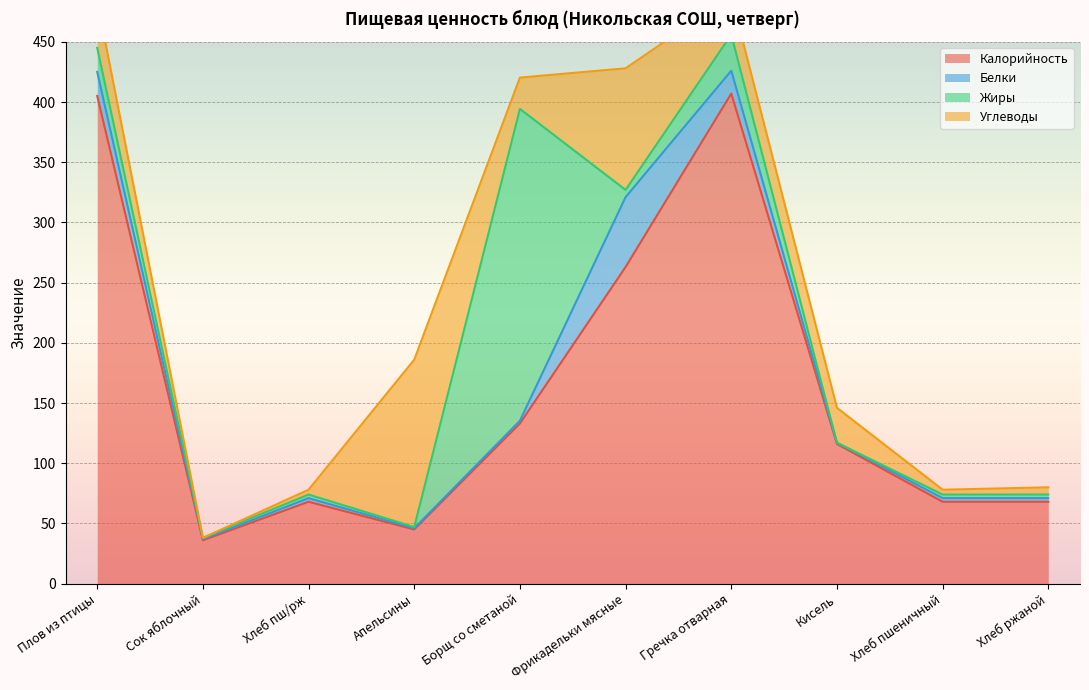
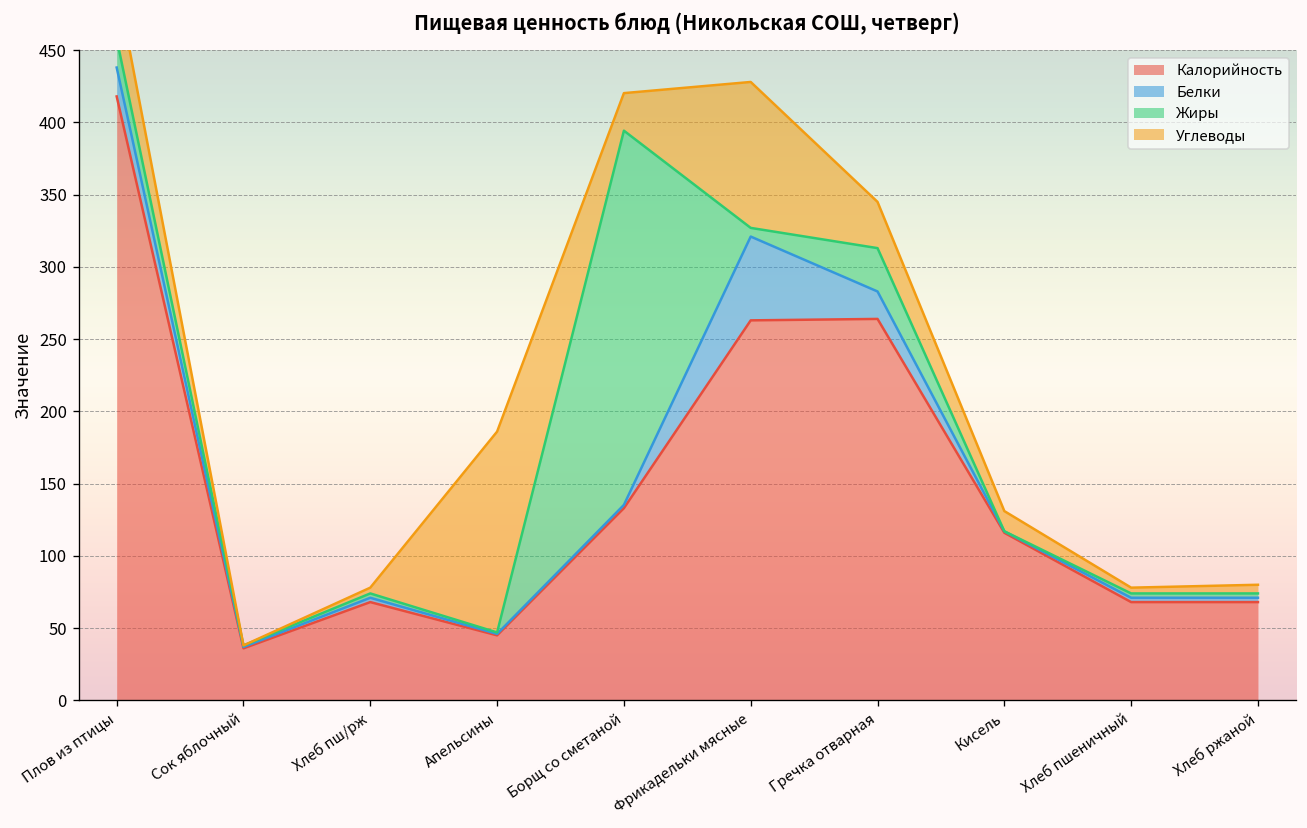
  {
    "Калорийность": {
-     "Плов из птицы": 405,
+     "Плов из птицы": 418,
      "Хлеб пш/рж": 68,
      "Борщ со сметаной": 133,
      "Фрикадельки мясные": 263,
-     "Гречка отварная": 407,
+     "Гречка отварная": 264,
      "Хлеб пшеничный": 68,
      "Хлеб ржаной": 68
    },
    "Белки": {
      "Плов из птицы": 20,
      "Хлеб пш/рж": 3,
      "Борщ со сметаной": 2,
      "Фрикадельки мясные": 58,
      "Гречка отварная": 19,
      "Хлеб пшеничный": 3,
      "Хлеб ржаной": 3
    },
    "Жиры": {
      "Хлеб пш/рж": 3,
      "Борщ со сметаной": 259,
      "Фрикадельки мясные": 6,
      "Хлеб пшеничный": 3,
      "Хлеб ржаной": 3
    },
    "Углеводы": {
      "Хлеб пш/рж": 4,
      "Апельсины": 139,
      "Борщ со сметаной": 26,
      "Фрикадельки мясные": 101,
-     "Кисель": 29,
+     "Кисель": 14,
      "Хлеб пшеничный": 4,
      "Хлеб ржаной": 6
    }
  }
